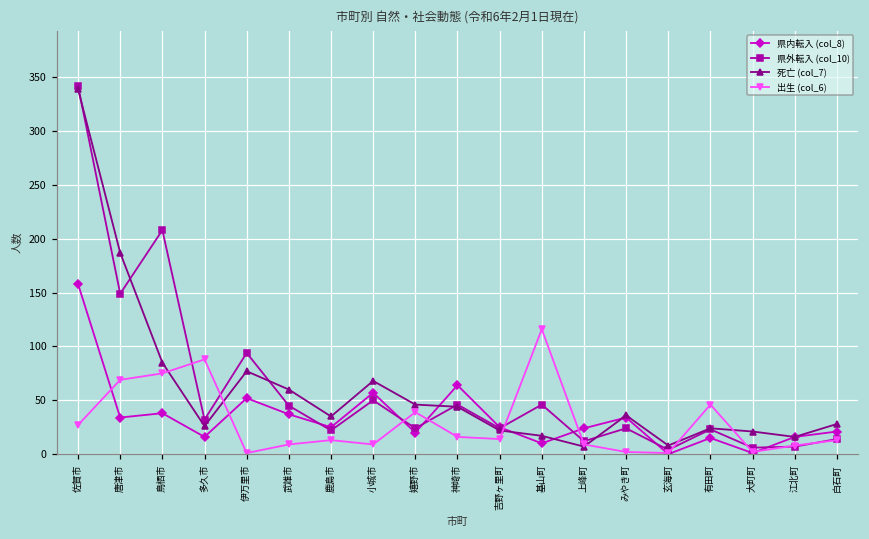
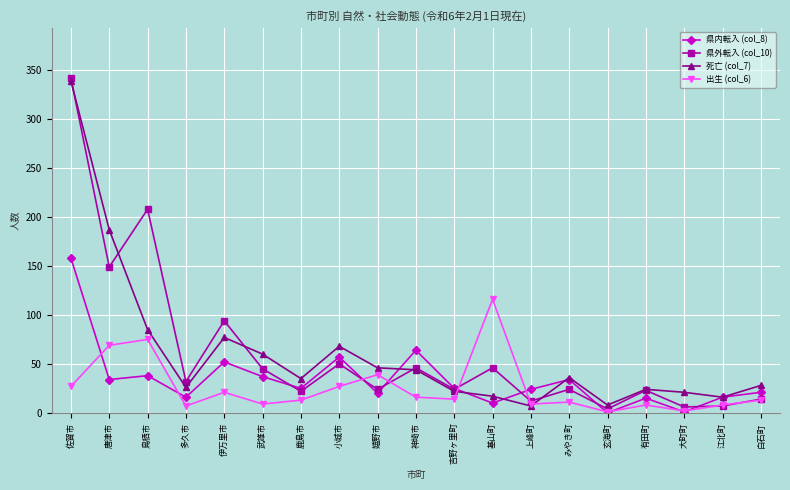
  {
    "出生 (col_6)": {
      "佐賀市": 30,
      "唐津市": 70,
      "鳥栖市": 80,
-     "多久市": 90,
-     "伊万里市": 0,
+     "多久市": 10,
+     "伊万里市": 20,
      "武雄市": 10,
      "鹿島市": 10,
-     "小城市": 10,
+     "小城市": 30,
      "嬉野市": 40,
      "神埼市": 20,
      "吉野ヶ里町": 10,
      "基山町": 120,
-     "みやき町": 0,
-     "有田町": 50
+     "みやき町": 10,
+     "有田町": 10
    }
  }
